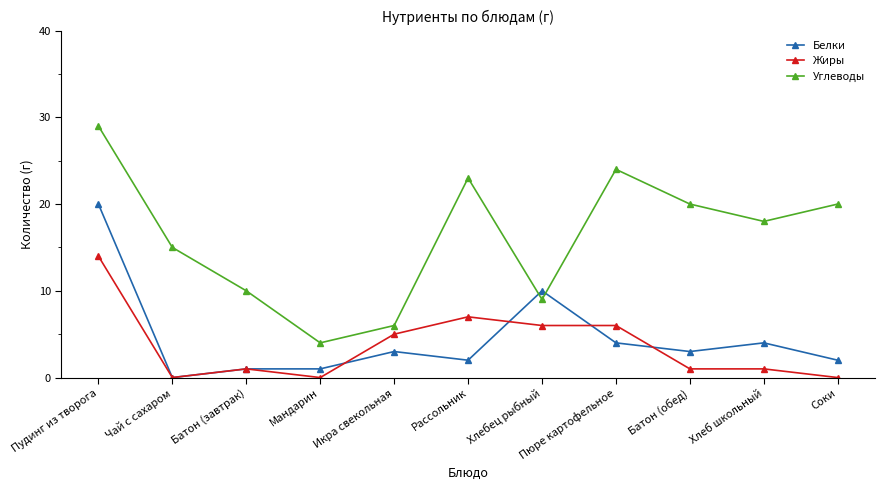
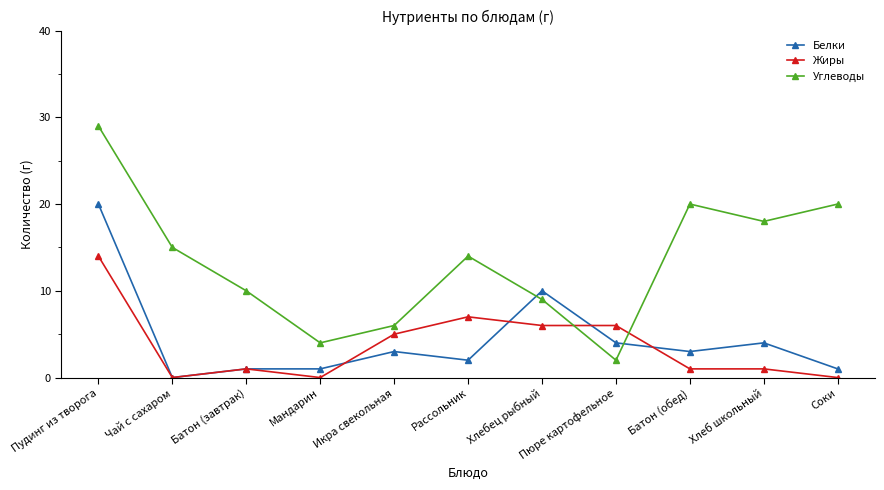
  {
    "Белки": {
      "Пудинг из творога": 20,
      "Мандарин": 1,
      "Икра свекольная": 3,
      "Рассольник": 2,
      "Хлебец рыбный": 10,
      "Пюре картофельное": 4,
      "Батон (обед)": 3,
      "Хлеб школьный": 4,
-     "Соки": 2
+     "Соки": 1
    },
    "Жиры": {
      "Пудинг из творога": 14,
      "Мандарин": 0,
      "Икра свекольная": 5,
      "Рассольник": 7,
      "Хлебец рыбный": 6,
      "Пюре картофельное": 6,
      "Батон (обед)": 1,
      "Хлеб школьный": 1,
      "Соки": 0
    },
    "Углеводы": {
      "Пудинг из творога": 29,
      "Чай с сахаром": 15,
      "Батон (завтрак)": 10,
      "Мандарин": 4,
      "Икра свекольная": 6,
-     "Рассольник": 23,
+     "Рассольник": 14,
      "Хлебец рыбный": 9,
-     "Пюре картофельное": 24,
+     "Пюре картофельное": 2,
      "Батон (обед)": 20,
      "Хлеб школьный": 18,
      "Соки": 20
    }
  }
